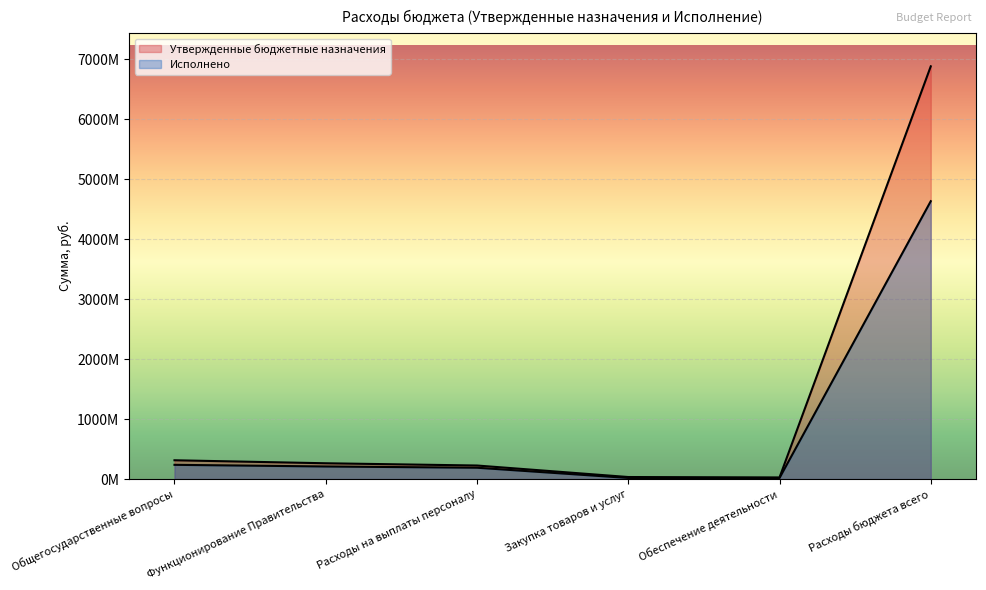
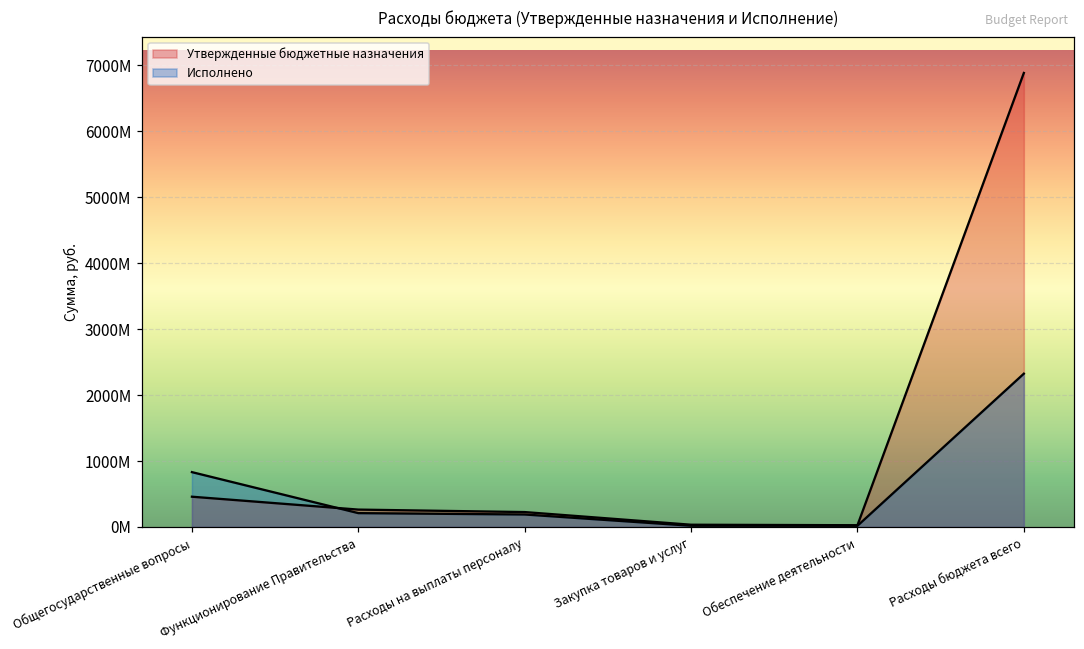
  {
    "Утвержденные бюджетные назначения": {
-     "Общегосударственные вопросы": 300000000,
+     "Общегосударственные вопросы": 500000000,
      "Функционирование Правительства": 300000000,
      "Расходы бюджета всего": 6900000000
    },
    "Исполнено": {
-     "Общегосударственные вопросы": 200000000,
+     "Общегосударственные вопросы": 800000000,
      "Функционирование Правительства": 200000000,
-     "Расходы бюджета всего": 4600000000
+     "Расходы бюджета всего": 2300000000
    }
  }
